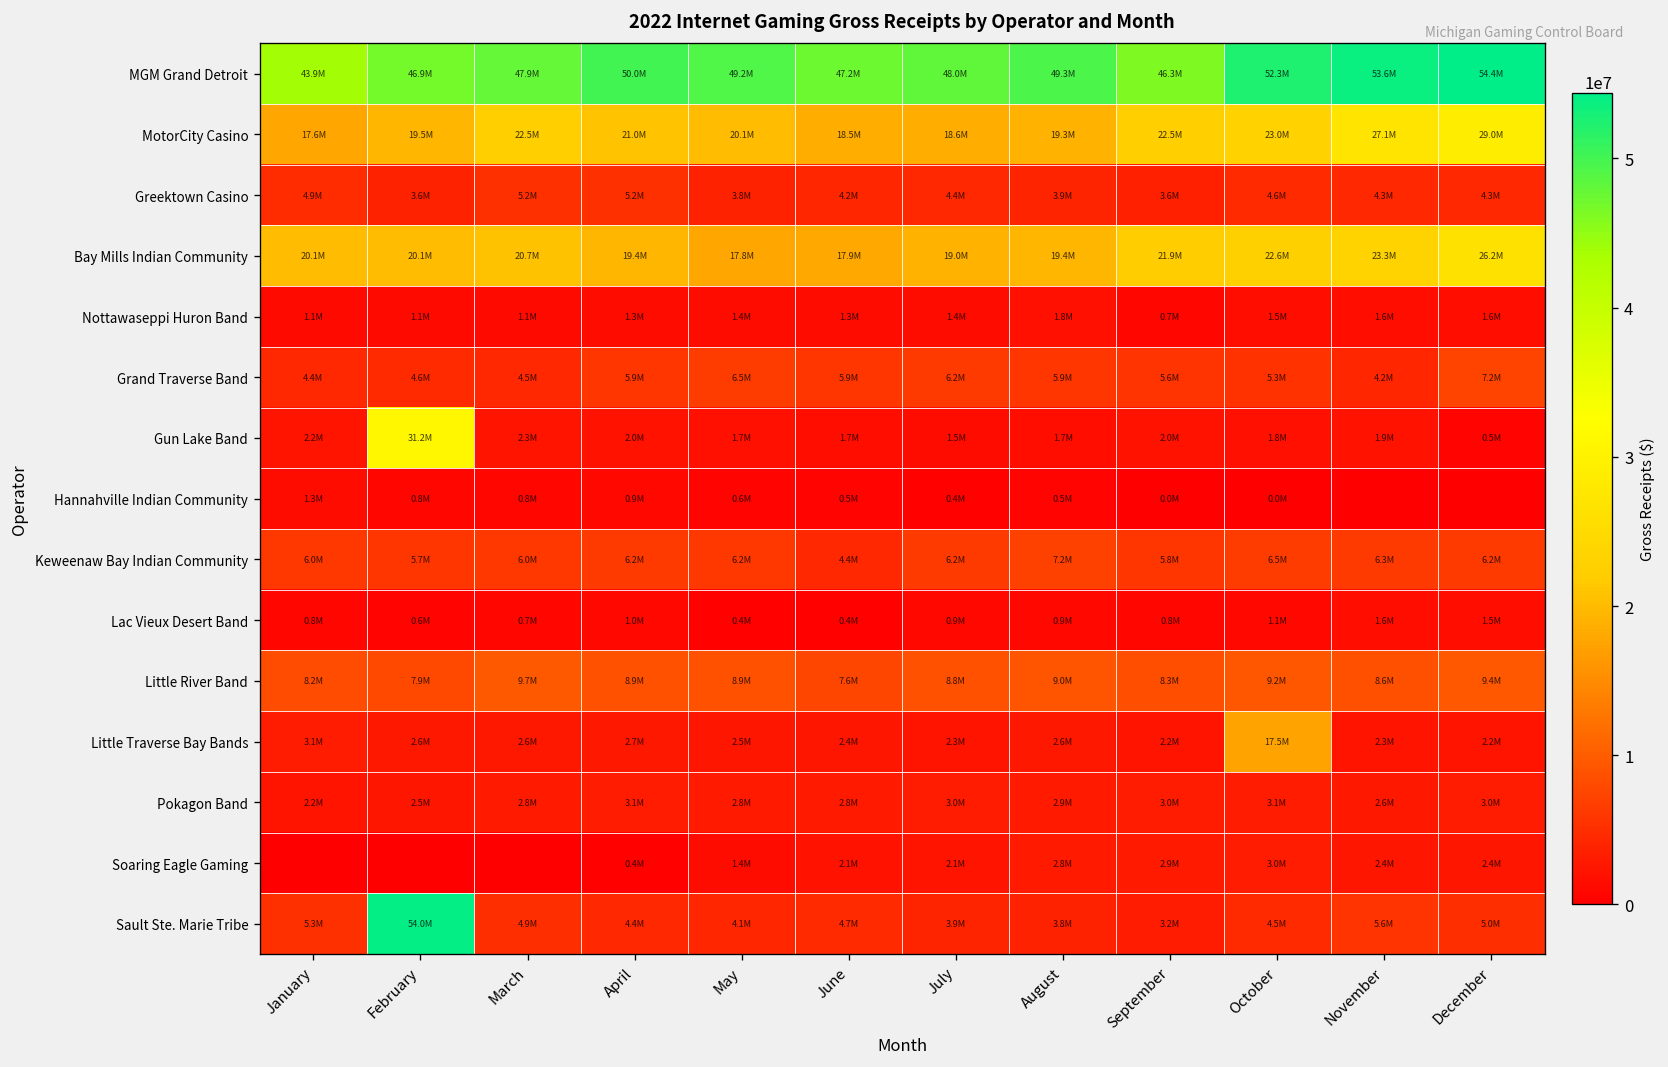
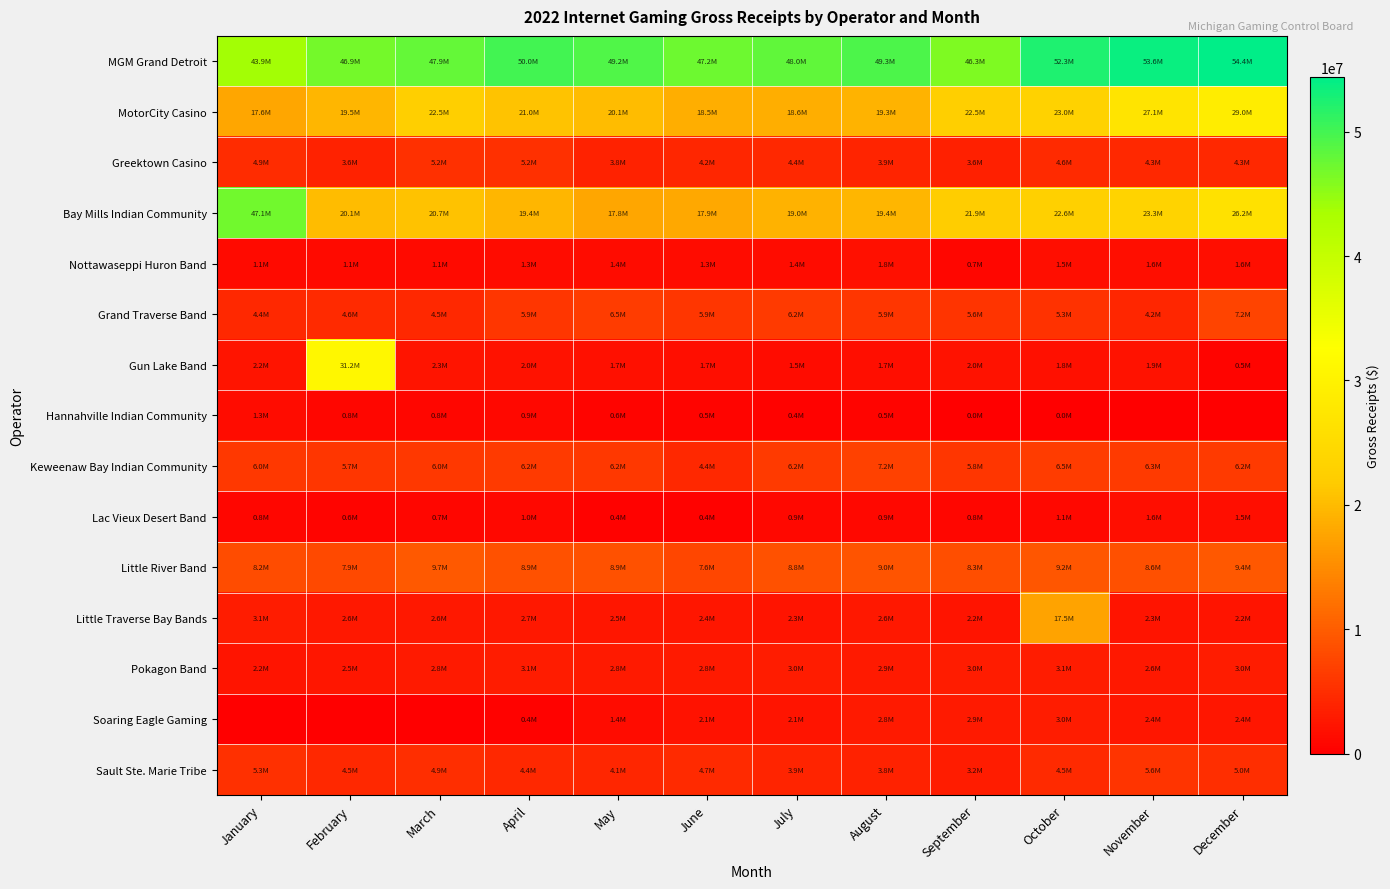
  {
    "MGM Grand Detroit": {
      "January": "43.9M",
      "February": "46.9M",
      "March": "47.9M",
      "April": "50.0M",
      "May": "49.2M",
      "June": "47.2M",
      "July": "48.0M",
      "August": "49.3M",
      "September": "46.3M",
      "October": "52.3M",
      "November": "53.6M",
      "December": "54.4M"
    },
    "MotorCity Casino": {
      "January": "17.6M",
      "February": "19.5M",
      "March": "22.5M",
      "April": "21.0M",
      "May": "20.1M",
      "June": "18.5M",
      "July": "18.6M",
      "August": "19.3M",
      "September": "22.5M",
      "October": "23.0M",
      "November": "27.1M",
      "December": "29.0M"
    },
    "Greektown Casino": {
      "January": "4.9M",
      "February": "3.6M",
      "March": "5.2M",
      "April": "5.2M",
      "May": "3.8M",
      "June": "4.2M",
      "July": "4.4M",
      "August": "3.9M",
      "September": "3.6M",
      "October": "4.6M",
      "November": "4.3M",
      "December": "4.3M"
    },
    "Bay Mills Indian Community": {
-     "January": "20.1M",
+     "January": "47.1M",
      "February": "20.1M",
      "March": "20.7M",
      "April": "19.4M",
      "May": "17.8M",
      "June": "17.9M",
      "July": "19.0M",
      "August": "19.4M",
      "September": "21.9M",
      "October": "22.6M",
      "November": "23.3M",
      "December": "26.2M"
    },
    "Nottawaseppi Huron Band": {
      "January": "1.1M",
      "February": "1.1M",
      "March": "1.1M",
      "April": "1.3M",
      "May": "1.4M",
      "June": "1.3M",
      "July": "1.4M",
      "August": "1.8M",
      "September": "0.7M",
      "October": "1.5M",
      "November": "1.6M",
      "December": "1.6M"
    },
    "Grand Traverse Band": {
      "January": "4.4M",
      "February": "4.6M",
      "March": "4.5M",
      "April": "5.9M",
      "May": "6.5M",
      "June": "5.9M",
      "July": "6.2M",
      "August": "5.9M",
      "September": "5.6M",
      "October": "5.3M",
      "November": "4.2M",
      "December": "7.2M"
    },
    "Gun Lake Band": {
      "January": "2.2M",
      "February": "31.2M",
      "March": "2.3M",
      "April": "2.0M",
      "May": "1.7M",
      "June": "1.7M",
      "July": "1.5M",
      "August": "1.7M",
      "September": "2.0M",
      "October": "1.8M",
      "November": "1.9M",
      "December": "0.5M"
    },
    "Hannahville Indian Community": {
      "January": "1.3M",
      "February": "0.8M",
      "March": "0.8M",
      "April": "0.9M",
      "May": "0.6M",
      "June": "0.5M",
      "July": "0.4M",
      "August": "0.5M",
      "September": "0.0M",
      "October": "0.0M"
    },
    "Keweenaw Bay Indian Community": {
      "January": "6.0M",
      "February": "5.7M",
      "March": "6.0M",
      "April": "6.2M",
      "May": "6.2M",
      "June": "4.4M",
      "July": "6.2M",
      "August": "7.2M",
      "September": "5.8M",
      "October": "6.5M",
      "November": "6.3M",
      "December": "6.2M"
    },
    "Lac Vieux Desert Band": {
      "January": "0.8M",
      "February": "0.6M",
      "March": "0.7M",
      "April": "1.0M",
      "May": "0.4M",
      "June": "0.4M",
      "July": "0.9M",
      "August": "0.9M",
      "September": "0.8M",
      "October": "1.1M",
      "November": "1.6M",
      "December": "1.5M"
    },
    "Little River Band": {
      "January": "8.2M",
      "February": "7.9M",
      "March": "9.7M",
      "April": "8.9M",
      "May": "8.9M",
      "June": "7.6M",
      "July": "8.8M",
      "August": "9.0M",
      "September": "8.3M",
      "October": "9.2M",
      "November": "8.6M",
      "December": "9.4M"
    },
    "Little Traverse Bay Bands": {
      "January": "3.1M",
      "February": "2.6M",
      "March": "2.6M",
      "April": "2.7M",
      "May": "2.5M",
      "June": "2.4M",
      "July": "2.3M",
      "August": "2.6M",
      "September": "2.2M",
      "October": "17.5M",
      "November": "2.3M",
      "December": "2.2M"
    },
    "Pokagon Band": {
      "January": "2.2M",
      "February": "2.5M",
      "March": "2.8M",
      "April": "3.1M",
      "May": "2.8M",
      "June": "2.8M",
      "July": "3.0M",
      "August": "2.9M",
      "September": "3.0M",
      "October": "3.1M",
      "November": "2.6M",
      "December": "3.0M"
    },
    "Soaring Eagle Gaming": {
      "April": "0.4M",
      "May": "1.4M",
      "June": "2.1M",
      "July": "2.1M",
      "August": "2.8M",
      "September": "2.9M",
      "October": "3.0M",
      "November": "2.4M",
      "December": "2.4M"
    },
    "Sault Ste. Marie Tribe": {
      "January": "5.3M",
-     "February": "54.0M",
+     "February": "4.5M",
      "March": "4.9M",
      "April": "4.4M",
      "May": "4.1M",
      "June": "4.7M",
      "July": "3.9M",
      "August": "3.8M",
      "September": "3.2M",
      "October": "4.5M",
      "November": "5.6M",
      "December": "5.0M"
    }
  }
